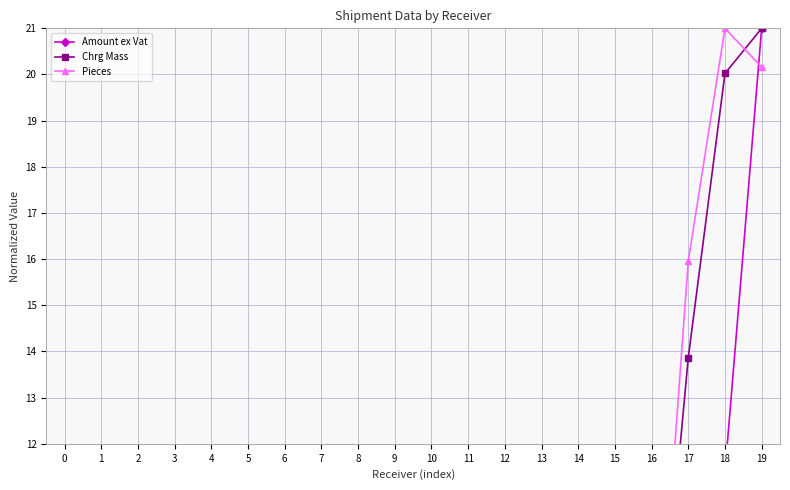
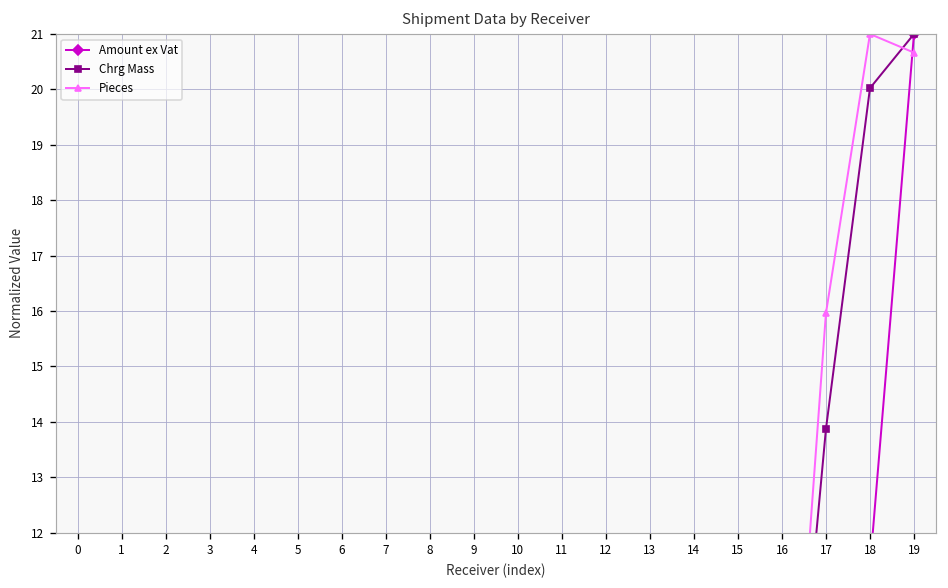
  {
    "Chrg Mass": {
      "17": 13.9,
      "18": 20.0
    },
    "Pieces": {
      "17": 16.0,
      "18": 21.0,
-     "19": 20.2
+     "19": 20.7
    }
  }
